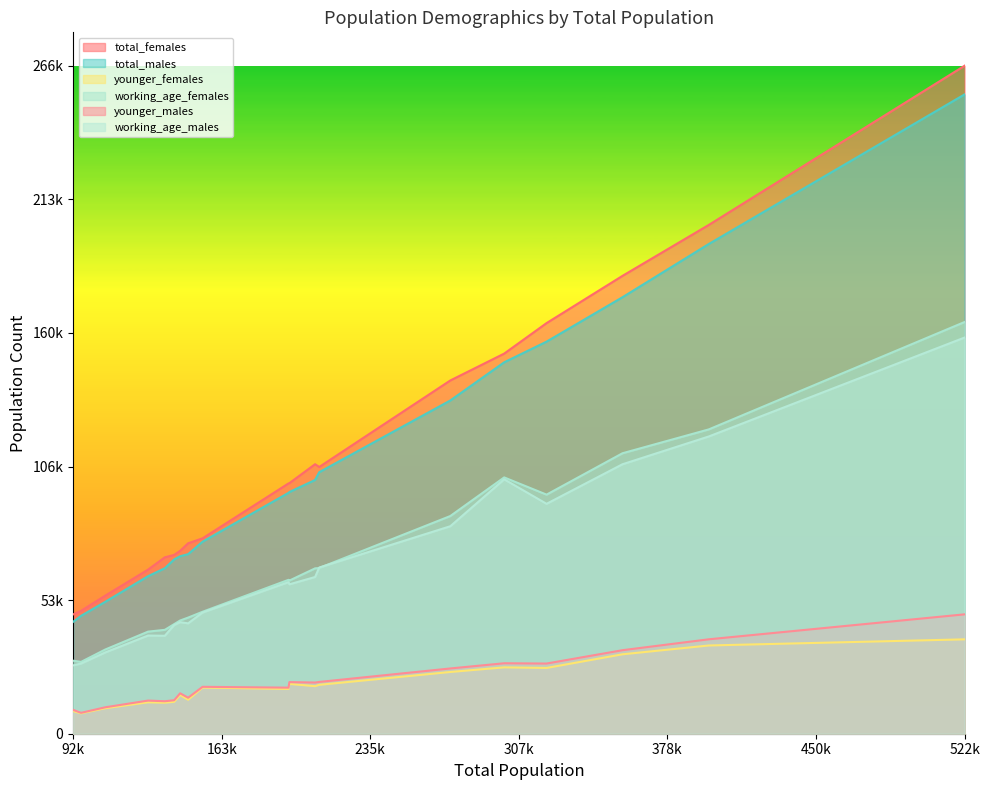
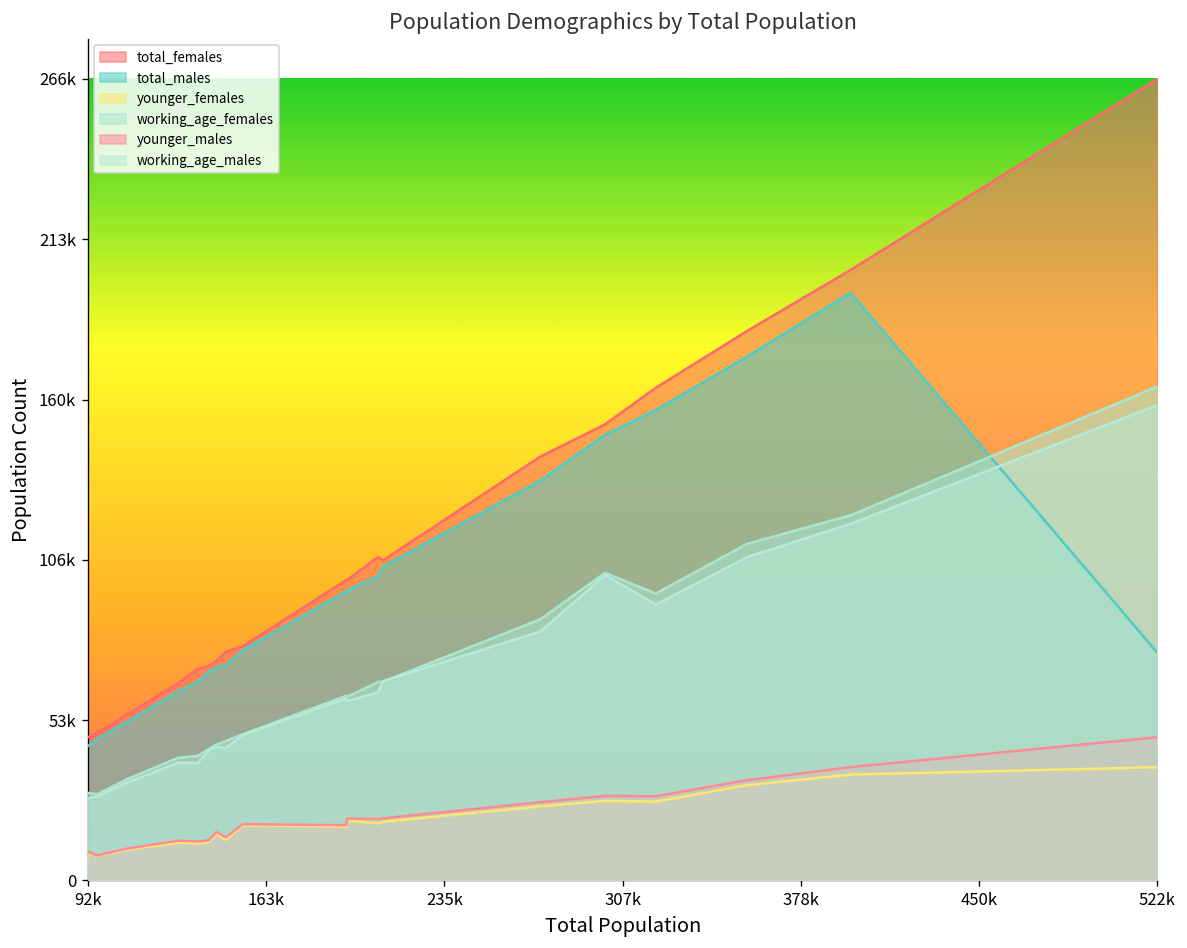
  {
    "total_males": {
      "92k": 45000,
-     "522k": 255000
+     "522k": 76000
    },
    "younger_females": {
      "522k": 38000
    }
  }
